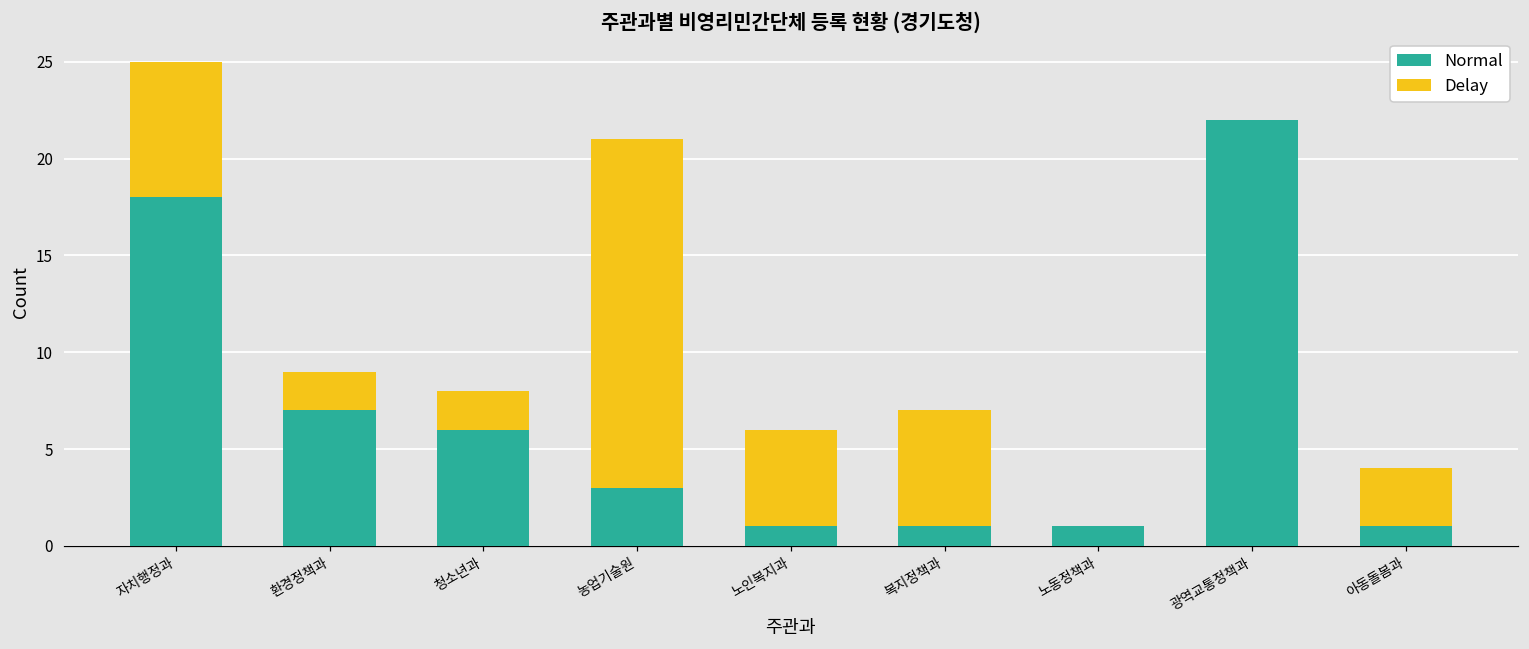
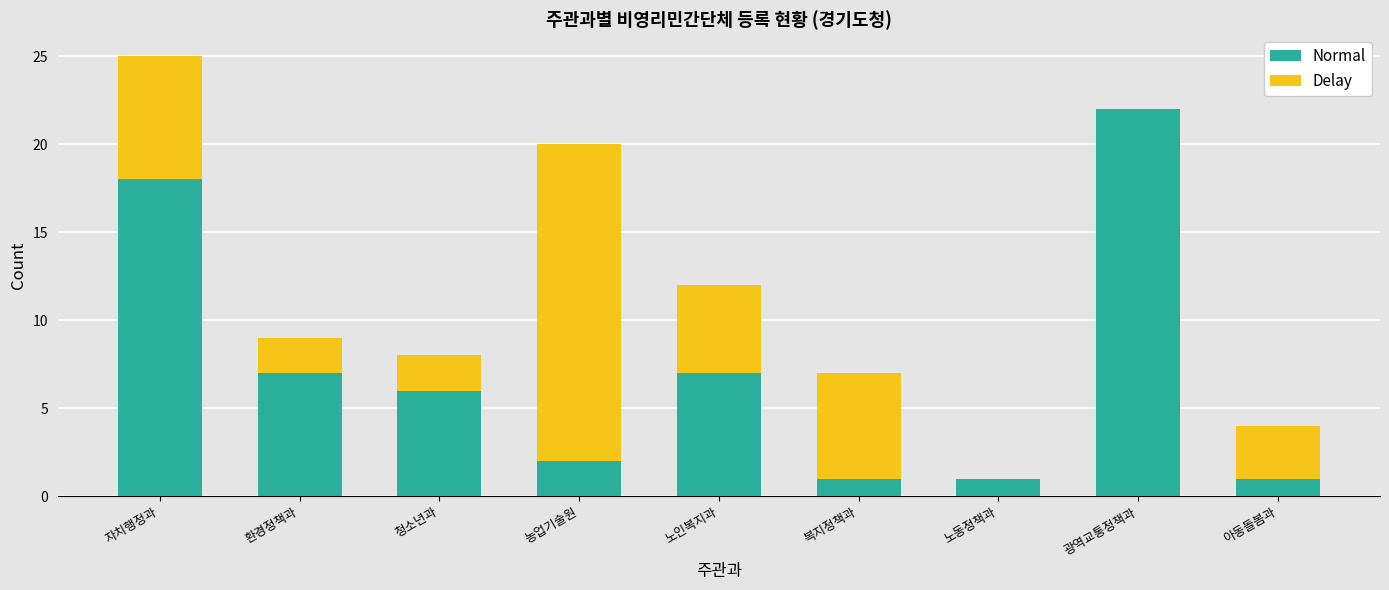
  {
    "Normal": {
      "자치행정과": 18,
      "환경정책과": 7,
      "청소년과": 6,
-     "농업기술원": 3,
-     "노인복지과": 1,
+     "농업기술원": 2,
+     "노인복지과": 7,
      "복지정책과": 1,
      "노동정책과": 1,
      "광역교통정책과": 22,
      "아동돌봄과": 1
    },
    "Delay": {
      "자치행정과": 7,
      "환경정책과": 2,
      "청소년과": 2,
      "농업기술원": 18,
      "노인복지과": 5,
      "복지정책과": 6,
      "노동정책과": 0,
      "광역교통정책과": 0,
      "아동돌봄과": 3
    }
  }
